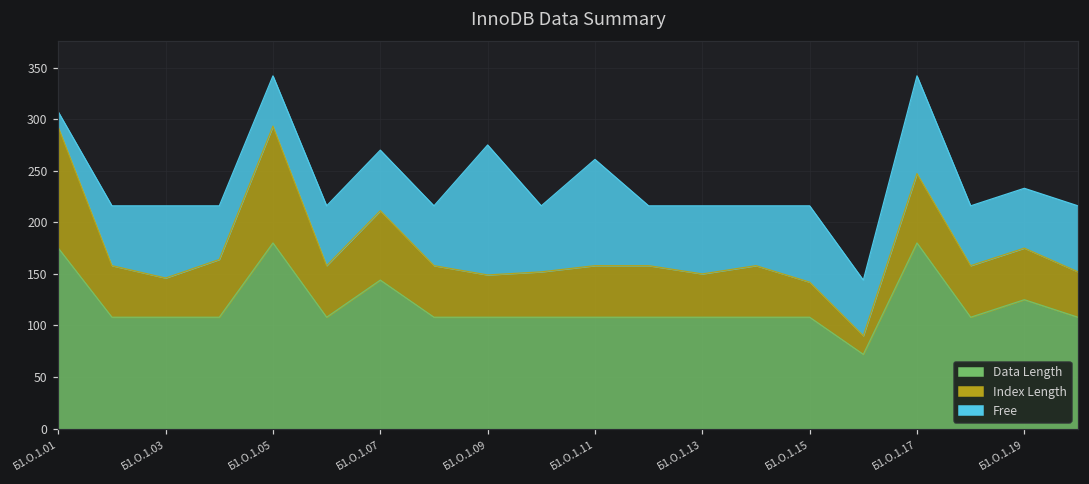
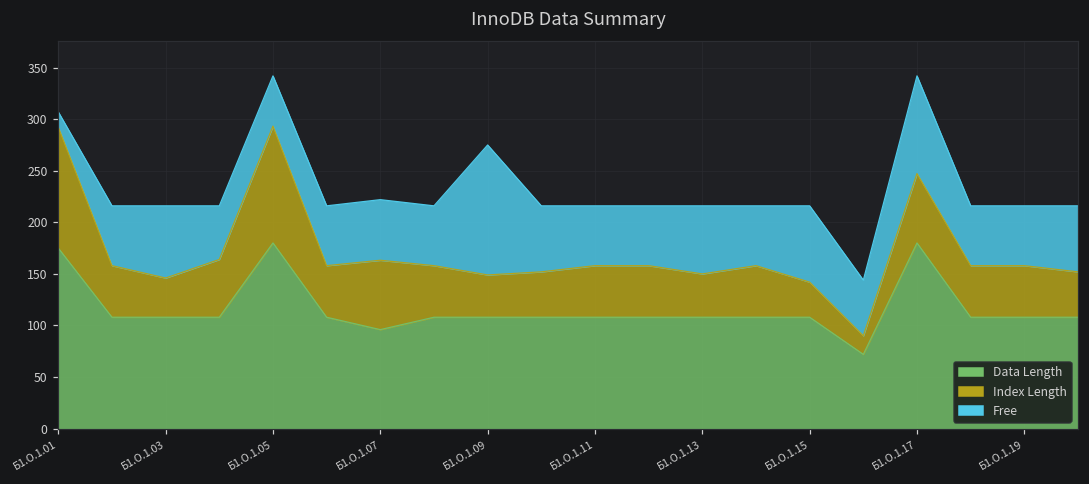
  {
    "Data Length": {
      "Б1.О.1.01": 180,
      "Б1.О.1.03": 110,
      "Б1.О.1.05": 180,
-     "Б1.О.1.07": 140,
+     "Б1.О.1.07": 100,
      "Б1.О.1.09": 110,
      "Б1.О.1.11": 110,
      "Б1.О.1.13": 110,
      "Б1.О.1.15": 110,
      "Б1.О.1.17": 180,
-     "Б1.О.1.19": 130
+     "Б1.О.1.19": 110
    },
    "Index Length": {
      "Б1.О.1.01": 120,
      "Б1.О.1.03": 40,
      "Б1.О.1.05": 110,
      "Б1.О.1.07": 70,
      "Б1.О.1.09": 40,
      "Б1.О.1.11": 50,
      "Б1.О.1.13": 40,
      "Б1.О.1.15": 30,
      "Б1.О.1.17": 70,
      "Б1.О.1.19": 50
    },
    "Free": {
      "Б1.О.1.01": 10,
      "Б1.О.1.03": 70,
      "Б1.О.1.05": 50,
      "Б1.О.1.07": 60,
      "Б1.О.1.09": 130,
-     "Б1.О.1.11": 100,
+     "Б1.О.1.11": 60,
      "Б1.О.1.13": 70,
      "Б1.О.1.15": 70,
      "Б1.О.1.17": 90,
      "Б1.О.1.19": 60
    }
  }
